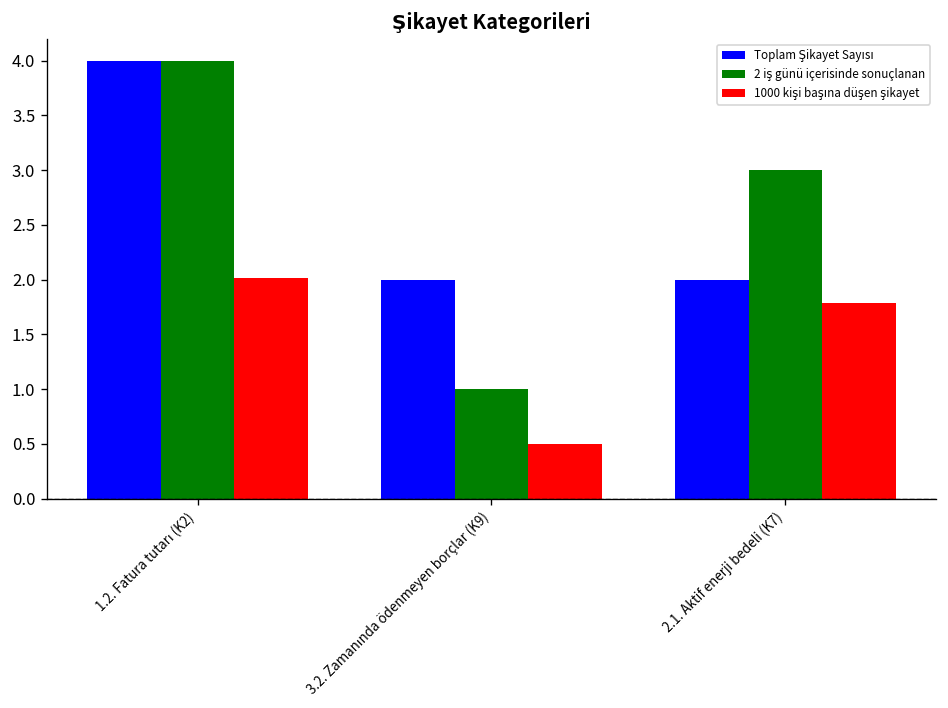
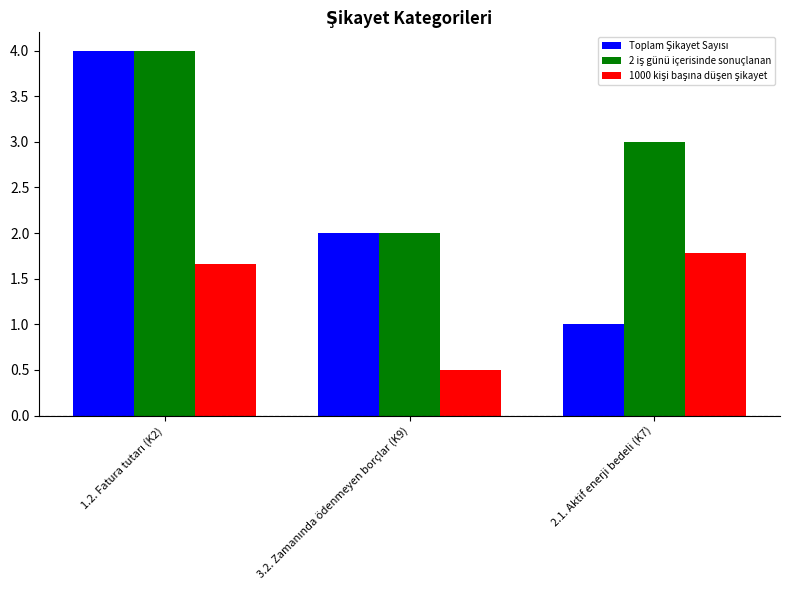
  {
    "Toplam Şikayet Sayısı": {
      "1.2. Fatura tutarı (K2)": 4,
      "3.2. Zamanında ödenmeyen borçlar (K9)": 2,
-     "2.1. Aktif enerji bedeli (K7)": 2
+     "2.1. Aktif enerji bedeli (K7)": 1
    },
    "2 iş günü içerisinde sonuçlanan": {
      "1.2. Fatura tutarı (K2)": 4,
-     "3.2. Zamanında ödenmeyen borçlar (K9)": 1,
+     "3.2. Zamanında ödenmeyen borçlar (K9)": 2,
      "2.1. Aktif enerji bedeli (K7)": 3
    },
    "1000 kişi başına düşen şikayet": {
-     "1.2. Fatura tutarı (K2)": 2.0,
+     "1.2. Fatura tutarı (K2)": 1.7,
      "3.2. Zamanında ödenmeyen borçlar (K9)": 0.5,
      "2.1. Aktif enerji bedeli (K7)": 1.8
    }
  }
